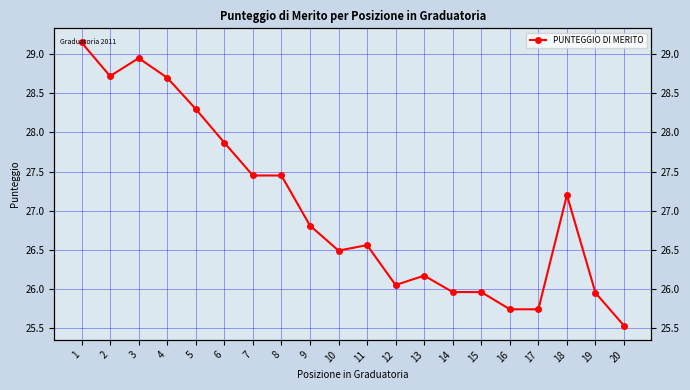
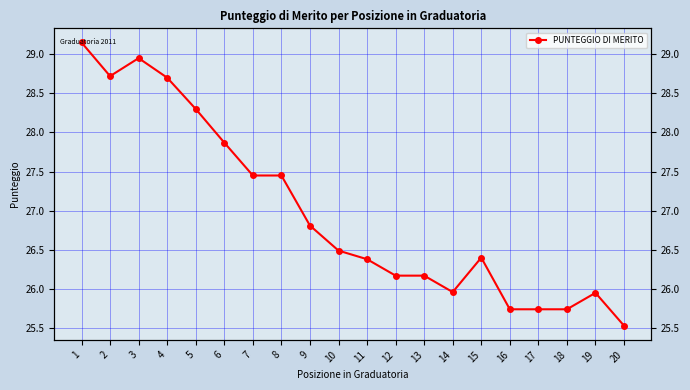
  {
    "2": 28.7,
    "3": 29.0,
    "4": 28.7,
    "5": 28.3,
    "6": 27.9,
    "7": 27.5,
    "8": 27.5,
    "9": 26.8,
    "10": 26.5,
-   "11": 26.6,
-   "12": 26.1,
+   "11": 26.4,
+   "12": 26.2,
    "13": 26.2,
    "14": 26.0,
-   "15": 26.0,
+   "15": 26.4,
    "16": 25.7,
    "17": 25.7,
-   "18": 27.2,
+   "18": 25.7,
    "19": 26.0,
    "20": 25.5
  }
